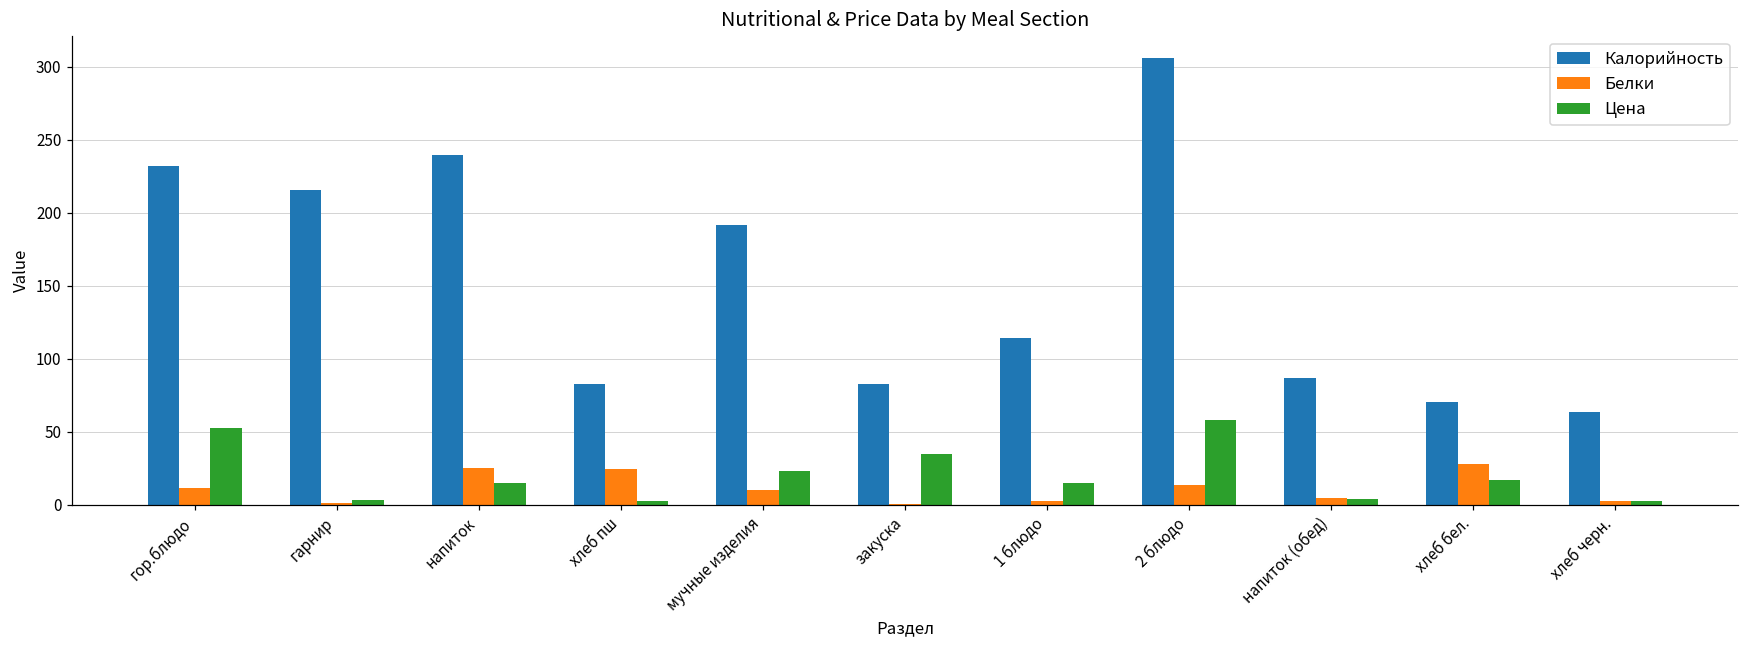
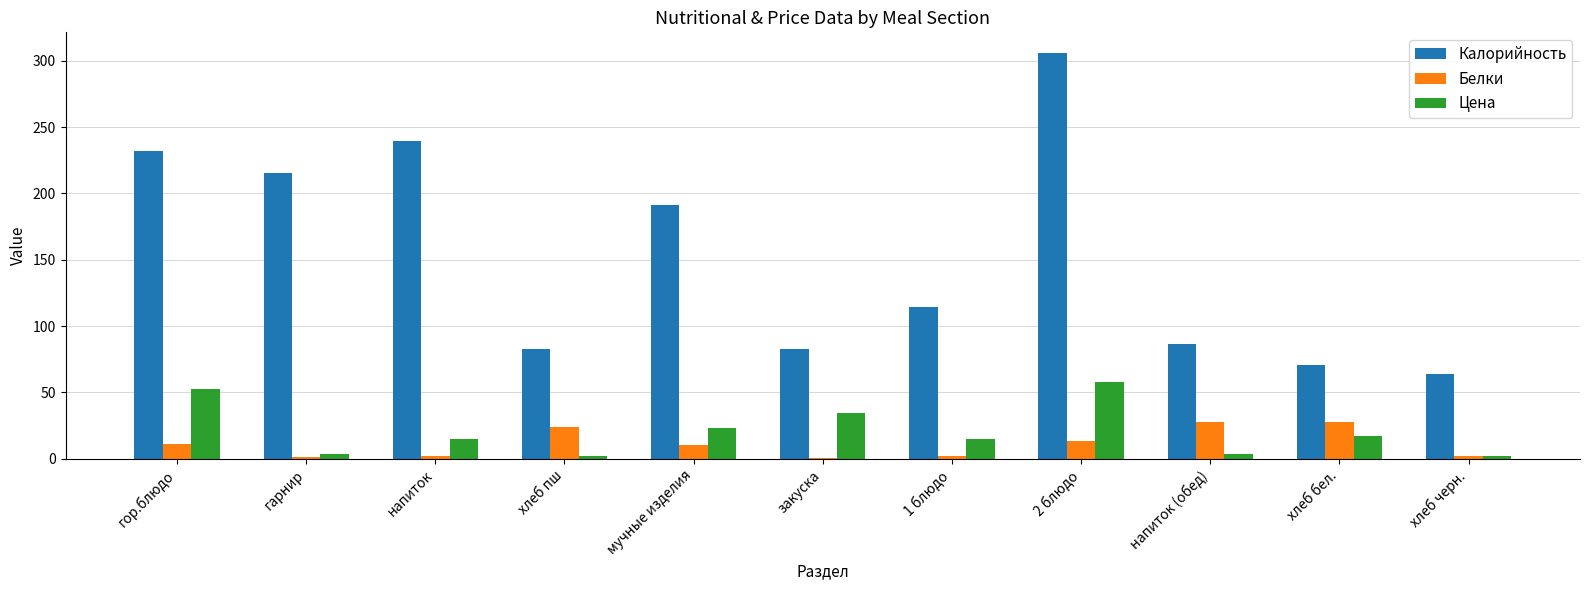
  {
    "Калорийность": {
      "гор.блюдо": 232,
      "гарнир": 215,
      "напиток": 239,
      "хлеб пш": 83,
      "мучные изделия": 191,
      "закуска": 82,
      "1 блюдо": 114,
      "2 блюдо": 306,
      "напиток (обед)": 87,
      "хлеб бел.": 70,
      "хлеб черн.": 64
    },
    "Белки": {
      "гор.блюдо": 11,
-     "напиток": 25,
+     "напиток": 2,
      "хлеб пш": 24,
      "мучные изделия": 10,
      "1 блюдо": 2,
      "2 блюдо": 14,
-     "напиток (обед)": 5,
+     "напиток (обед)": 28,
      "хлеб бел.": 28,
      "хлеб черн.": 2
    },
    "Цена": {
      "гор.блюдо": 53,
      "гарнир": 3,
      "напиток": 15,
      "хлеб пш": 2,
      "мучные изделия": 23,
      "закуска": 35,
      "1 блюдо": 15,
      "2 блюдо": 58,
      "напиток (обед)": 4,
      "хлеб бел.": 17,
      "хлеб черн.": 2
    }
  }
